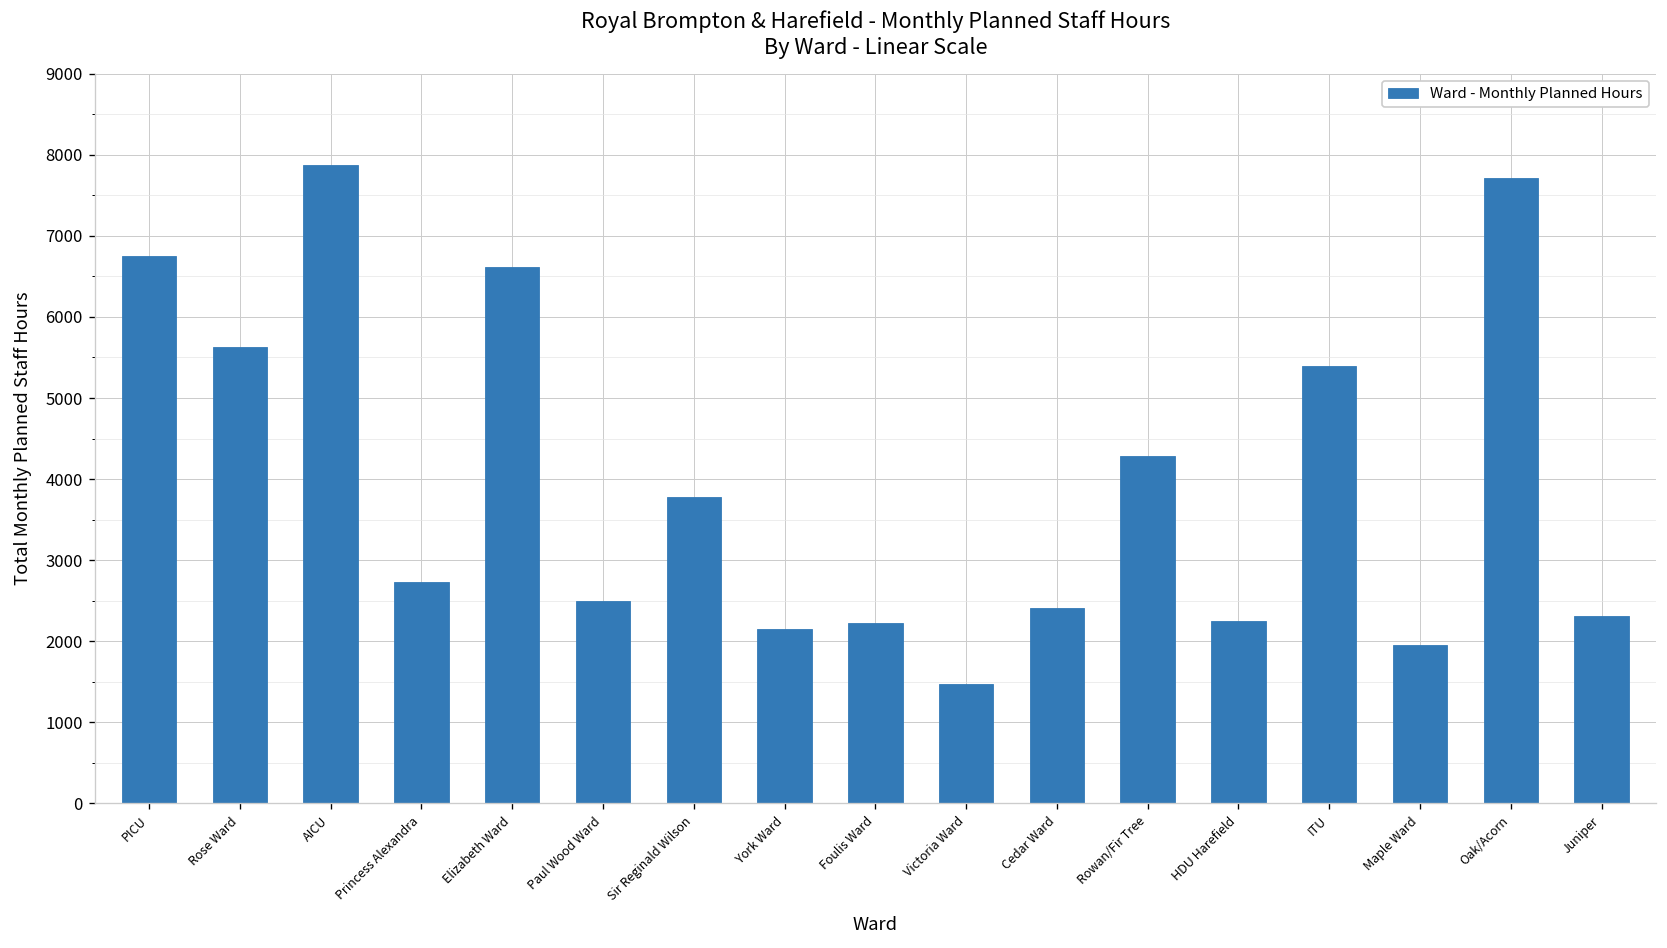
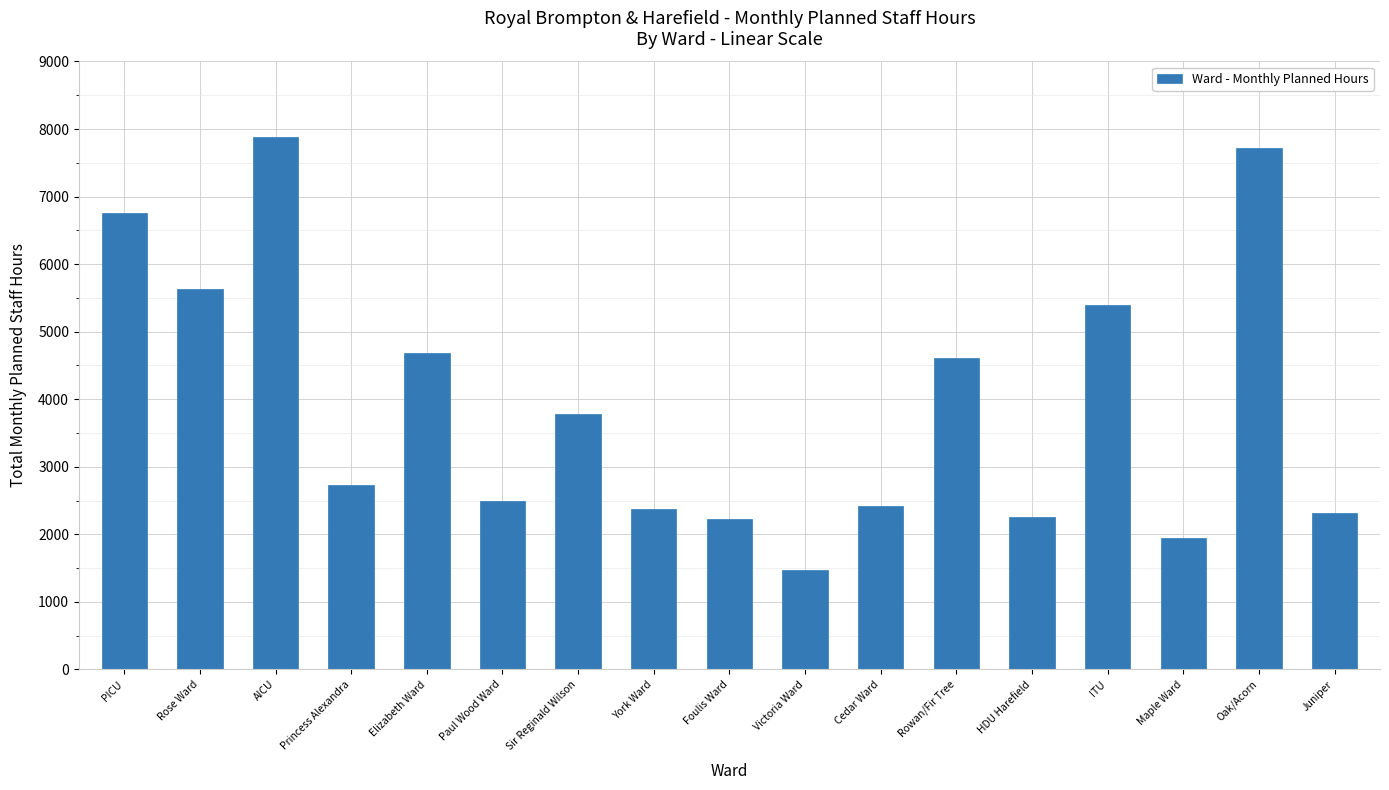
  {
    "PICU": 6800,
    "Rose Ward": 5600,
    "AICU": 7900,
    "Princess Alexandra": 2700,
-   "Elizabeth Ward": 6600,
+   "Elizabeth Ward": 4700,
    "Paul Wood Ward": 2500,
    "Sir Reginald Wilson": 3800,
-   "York Ward": 2200,
+   "York Ward": 2400,
    "Foulis Ward": 2200,
    "Victoria Ward": 1500,
    "Cedar Ward": 2400,
-   "Rowan/Fir Tree": 4300,
+   "Rowan/Fir Tree": 4600,
    "HDU Harefield": 2300,
    "ITU": 5400,
    "Maple Ward": 2000,
    "Oak/Acorn": 7700,
    "Juniper": 2300
  }
